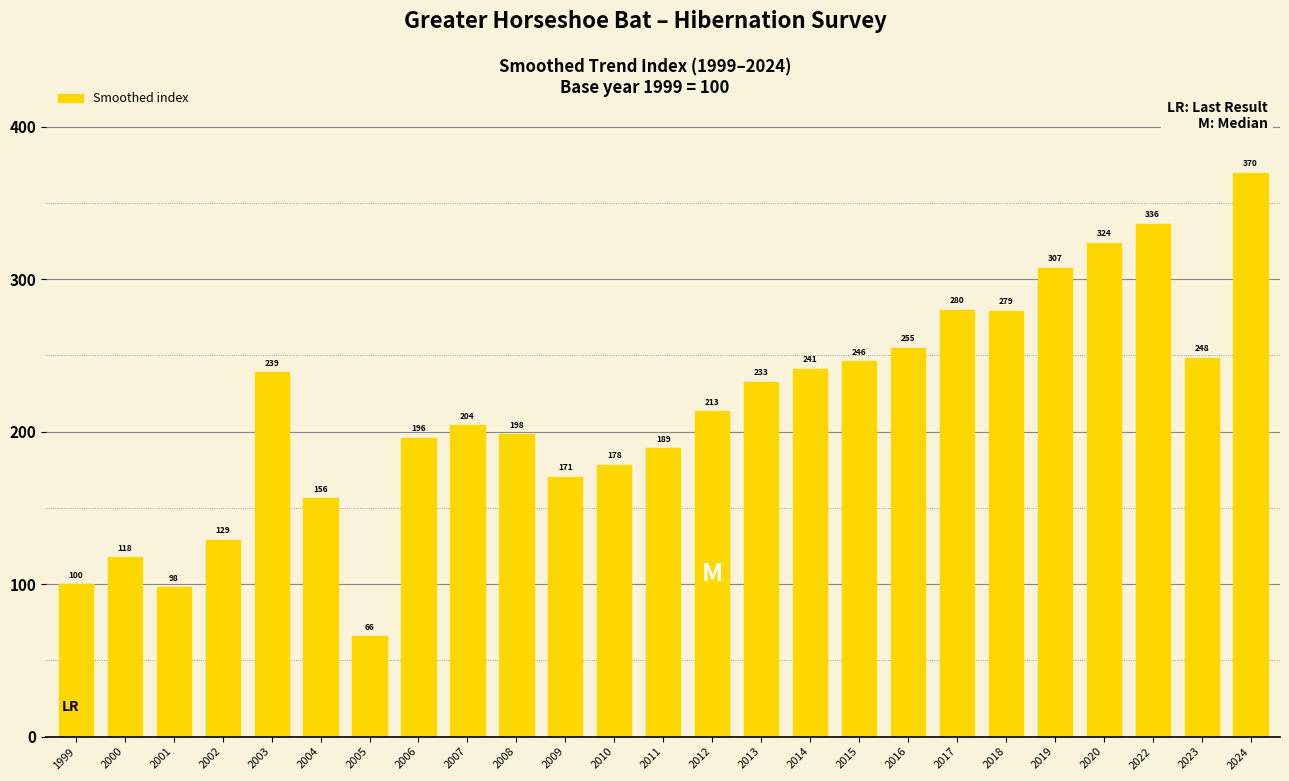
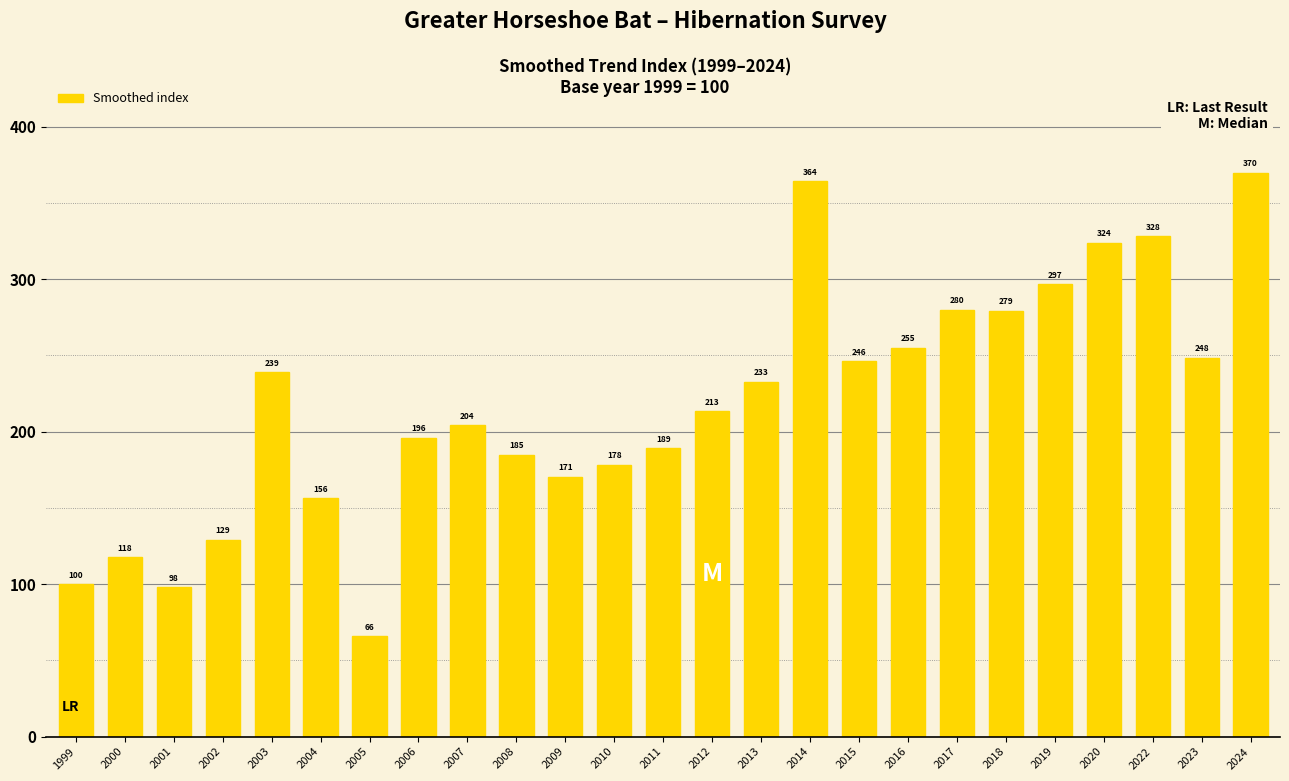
  {
    "1999": 100,
    "2000": 118,
    "2001": 98,
    "2002": 129,
    "2003": 239,
    "2004": 156,
    "2005": 66,
    "2006": 196,
    "2007": 204,
-   "2008": 198,
+   "2008": 185,
    "2009": 171,
    "2010": 178,
    "2011": 189,
    "2012": 213,
    "2013": 233,
-   "2014": 241,
+   "2014": 364,
    "2015": 246,
    "2016": 255,
    "2017": 280,
    "2018": 279,
-   "2019": 307,
+   "2019": 297,
    "2020": 324,
-   "2022": 336,
+   "2022": 328,
    "2023": 248,
    "2024": 370
  }
